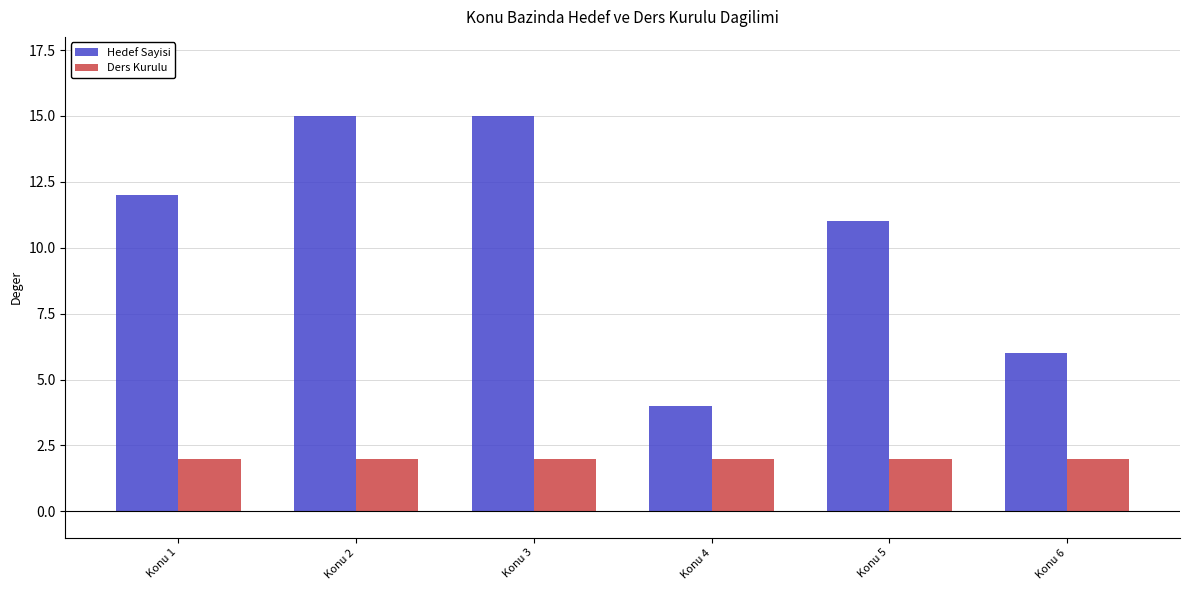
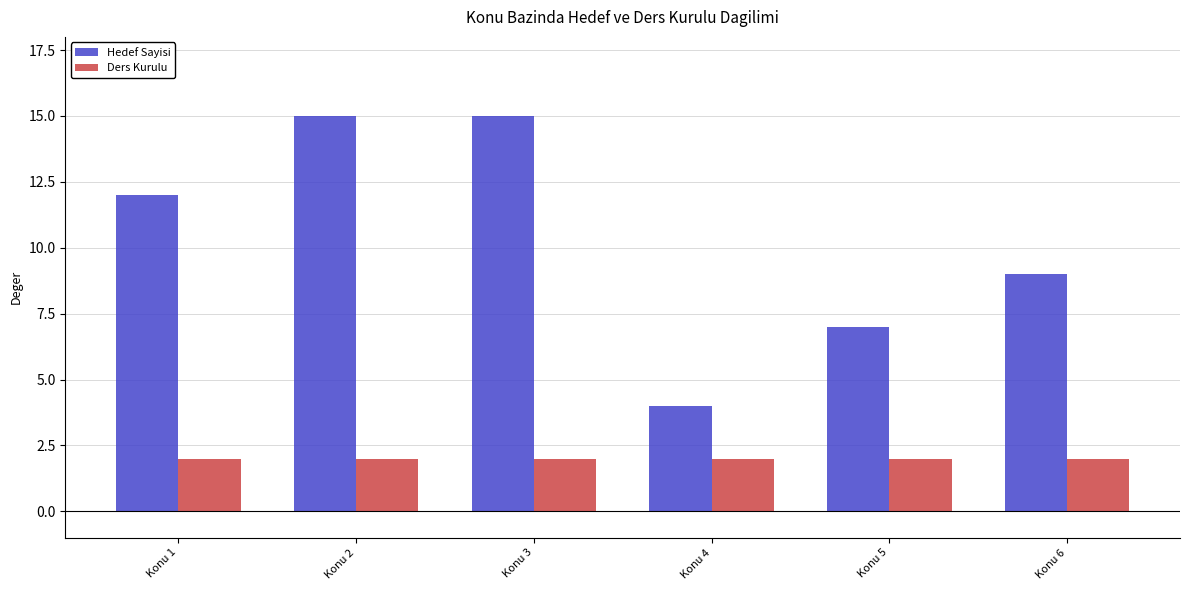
  {
    "Hedef Sayisi": {
      "Konu 1": 12,
      "Konu 2": 15,
      "Konu 3": 15,
      "Konu 4": 4,
-     "Konu 5": 11,
-     "Konu 6": 6
+     "Konu 5": 7,
+     "Konu 6": 9
    },
    "Ders Kurulu": {
      "Konu 1": 2,
      "Konu 2": 2,
      "Konu 3": 2,
      "Konu 4": 2,
      "Konu 5": 2,
      "Konu 6": 2
    }
  }
